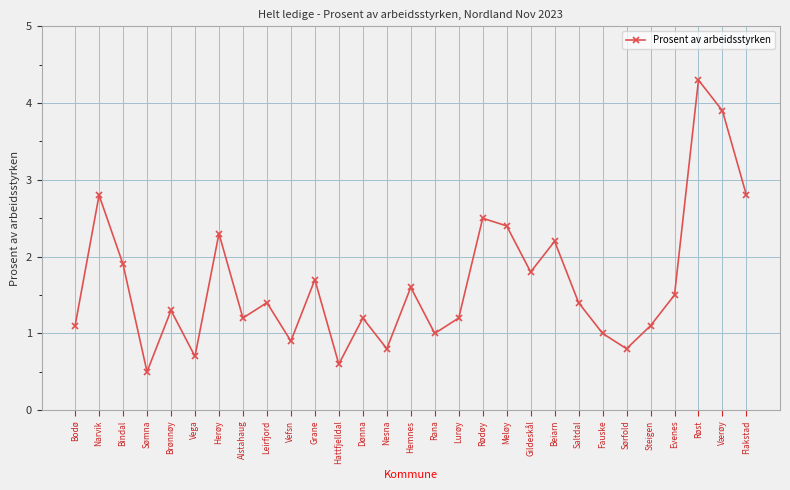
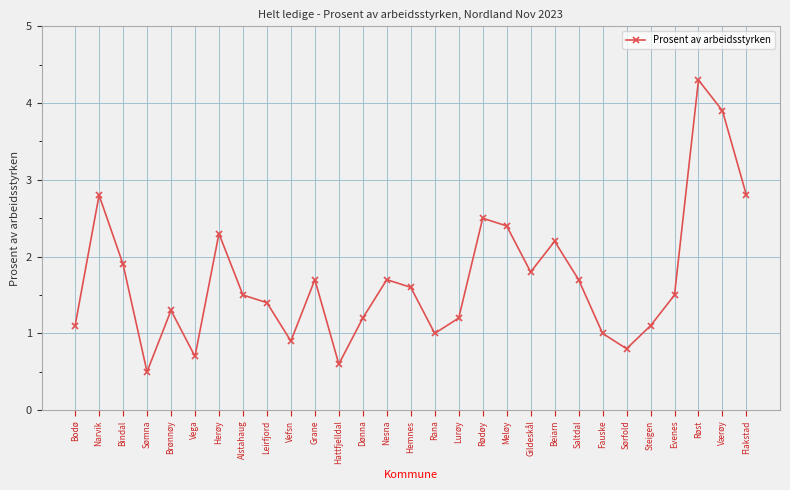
  {
    "Bodø": 1.1,
    "Narvik": 2.8,
    "Bindal": 1.9,
    "Sømna": 0.5,
    "Brønnøy": 1.3,
    "Vega": 0.7,
    "Herøy": 2.3,
-   "Alstahaug": 1.2,
+   "Alstahaug": 1.5,
    "Leirfjord": 1.4,
    "Vefsn": 0.9,
    "Grane": 1.7,
    "Hattfjelldal": 0.6,
    "Dønna": 1.2,
-   "Nesna": 0.8,
+   "Nesna": 1.7,
    "Hemnes": 1.6,
    "Rana": 1.0,
    "Lurøy": 1.2,
    "Rødøy": 2.5,
    "Meløy": 2.4,
    "Gildeskål": 1.8,
    "Beiarn": 2.2,
-   "Saltdal": 1.4,
+   "Saltdal": 1.7,
    "Fauske": 1.0,
    "Sørfold": 0.8,
    "Steigen": 1.1,
    "Evenes": 1.5,
    "Røst": 4.3,
    "Værøy": 3.9,
    "Flakstad": 2.8
  }
